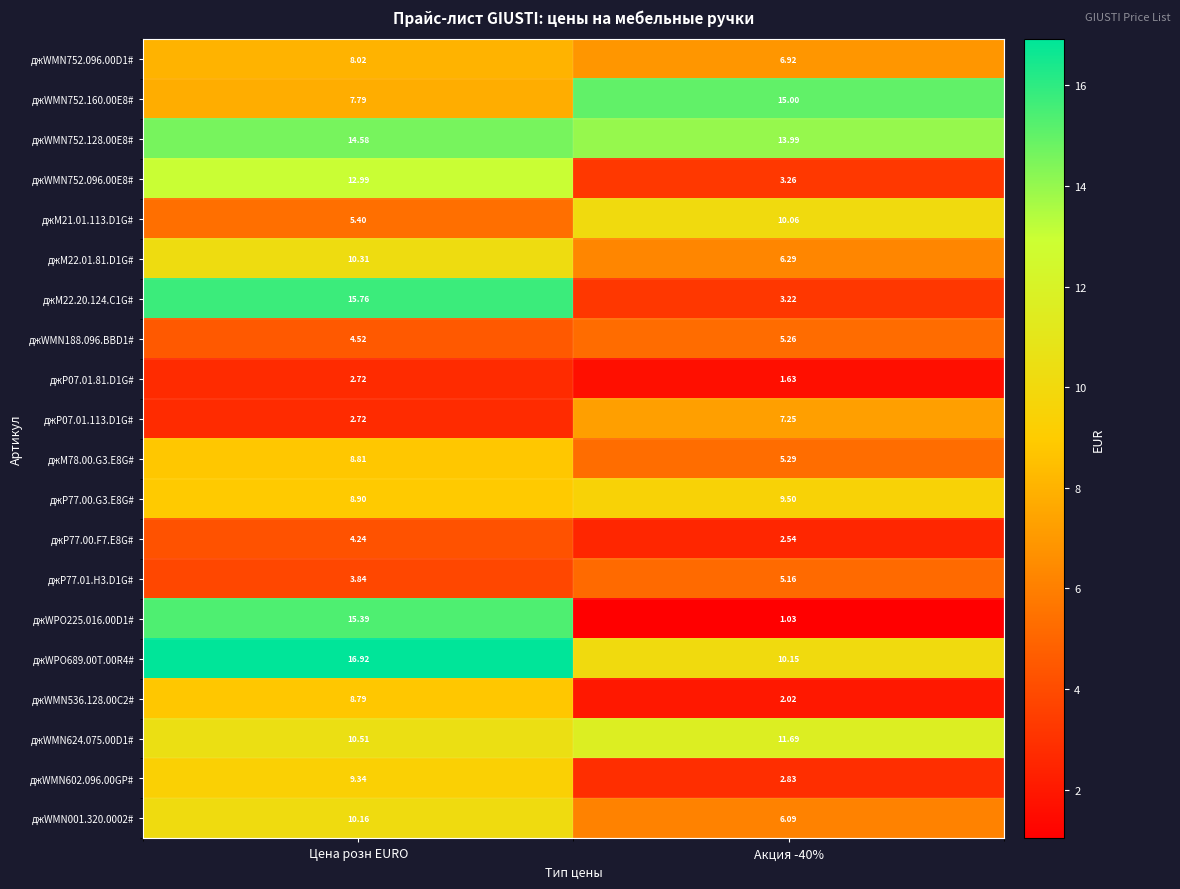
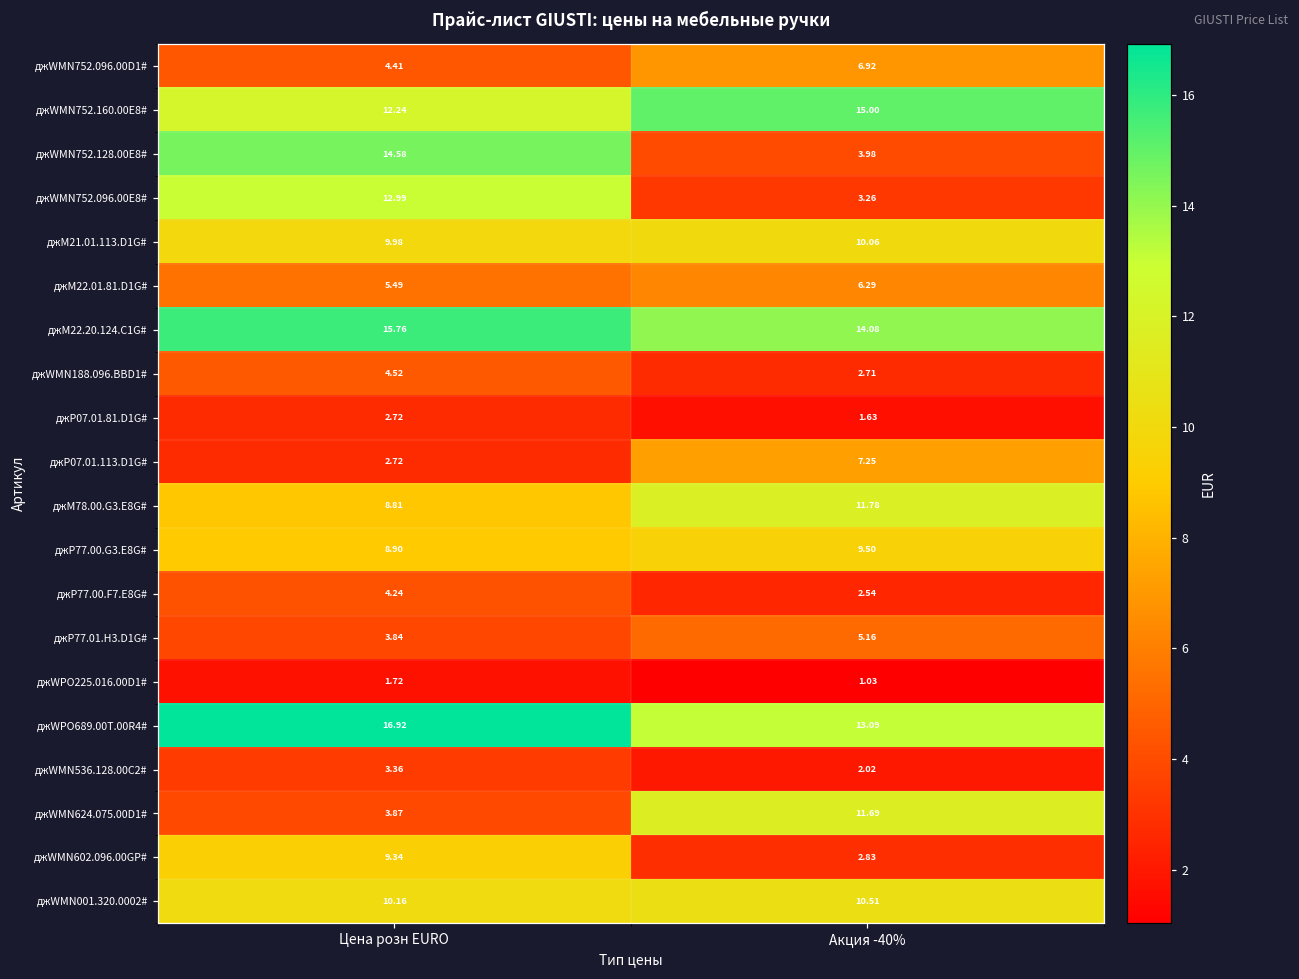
  {
    "джWMN752.096.00D1#": {
-     "Цена розн EURO": 8.02,
+     "Цена розн EURO": 4.41,
      "Акция -40%": 6.92
    },
    "джWMN752.160.00E8#": {
-     "Цена розн EURO": 7.79,
+     "Цена розн EURO": 12.24,
      "Акция -40%": 15.00
    },
    "джWMN752.128.00E8#": {
      "Цена розн EURO": 14.58,
-     "Акция -40%": 13.99
+     "Акция -40%": 3.98
    },
    "джWMN752.096.00E8#": {
      "Цена розн EURO": 12.99,
      "Акция -40%": 3.26
    },
    "джM21.01.113.D1G#": {
-     "Цена розн EURO": 5.40,
+     "Цена розн EURO": 9.98,
      "Акция -40%": 10.06
    },
    "джM22.01.81.D1G#": {
-     "Цена розн EURO": 10.31,
+     "Цена розн EURO": 5.49,
      "Акция -40%": 6.29
    },
    "джM22.20.124.C1G#": {
      "Цена розн EURO": 15.76,
-     "Акция -40%": 3.22
+     "Акция -40%": 14.08
    },
    "джWMN188.096.BBD1#": {
      "Цена розн EURO": 4.52,
-     "Акция -40%": 5.26
+     "Акция -40%": 2.71
    },
    "джP07.01.81.D1G#": {
      "Цена розн EURO": 2.72,
      "Акция -40%": 1.63
    },
    "джP07.01.113.D1G#": {
      "Цена розн EURO": 2.72,
      "Акция -40%": 7.25
    },
    "джM78.00.G3.E8G#": {
      "Цена розн EURO": 8.81,
-     "Акция -40%": 5.29
+     "Акция -40%": 11.78
    },
    "джP77.00.G3.E8G#": {
      "Цена розн EURO": 8.90,
      "Акция -40%": 9.50
    },
    "джP77.00.F7.E8G#": {
      "Цена розн EURO": 4.24,
      "Акция -40%": 2.54
    },
    "джP77.01.H3.D1G#": {
      "Цена розн EURO": 3.84,
      "Акция -40%": 5.16
    },
    "джWPO225.016.00D1#": {
-     "Цена розн EURO": 15.39,
+     "Цена розн EURO": 1.72,
      "Акция -40%": 1.03
    },
    "джWPO689.00T.00R4#": {
      "Цена розн EURO": 16.92,
-     "Акция -40%": 10.15
+     "Акция -40%": 13.09
    },
    "джWMN536.128.00C2#": {
-     "Цена розн EURO": 8.79,
+     "Цена розн EURO": 3.36,
      "Акция -40%": 2.02
    },
    "джWMN624.075.00D1#": {
-     "Цена розн EURO": 10.51,
+     "Цена розн EURO": 3.87,
      "Акция -40%": 11.69
    },
    "джWMN602.096.00GP#": {
      "Цена розн EURO": 9.34,
      "Акция -40%": 2.83
    },
    "джWMN001.320.0002#": {
      "Цена розн EURO": 10.16,
-     "Акция -40%": 6.09
+     "Акция -40%": 10.51
    }
  }
